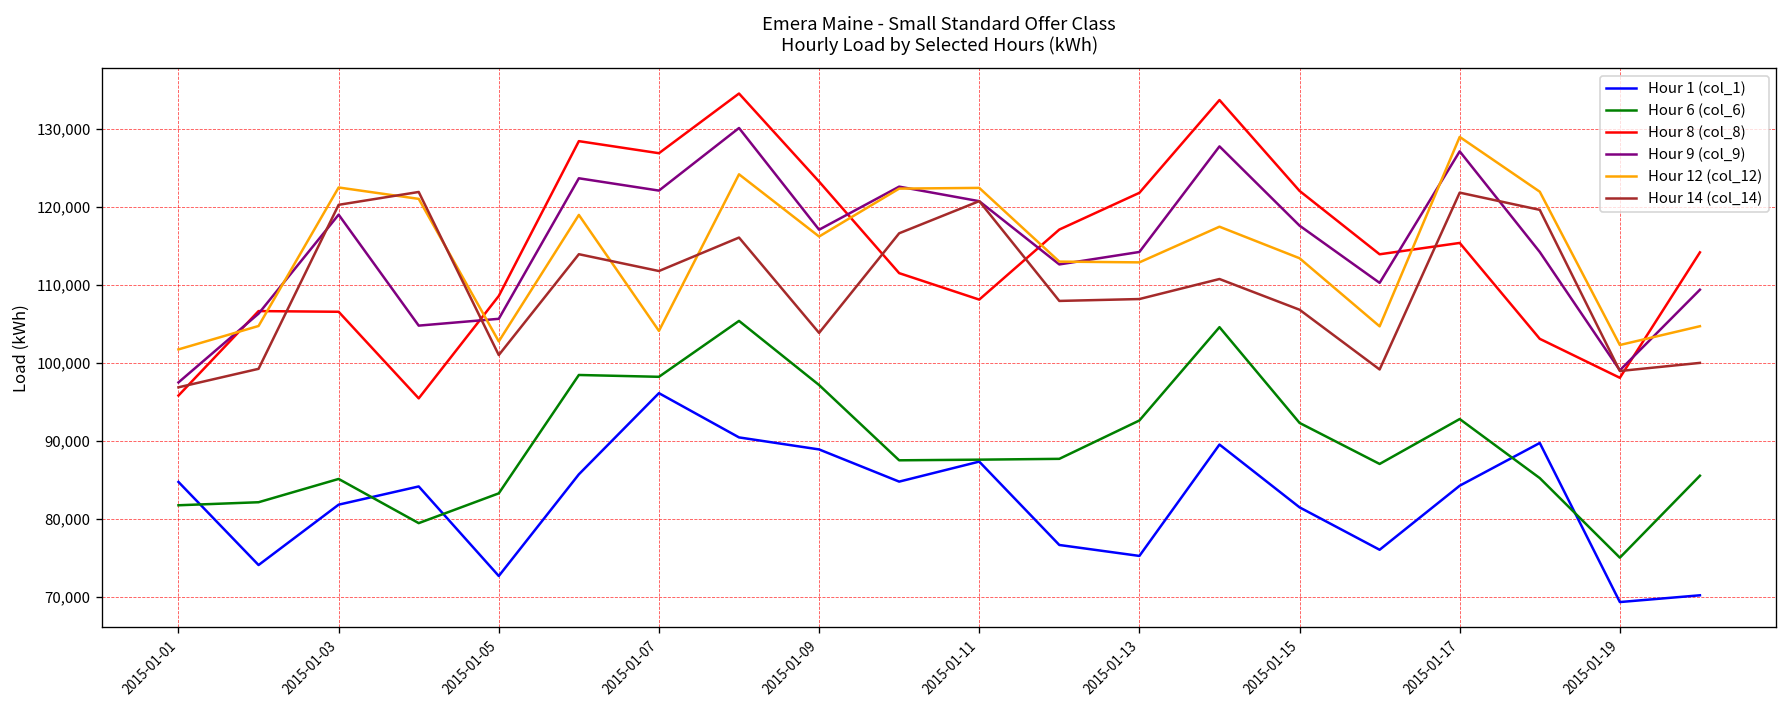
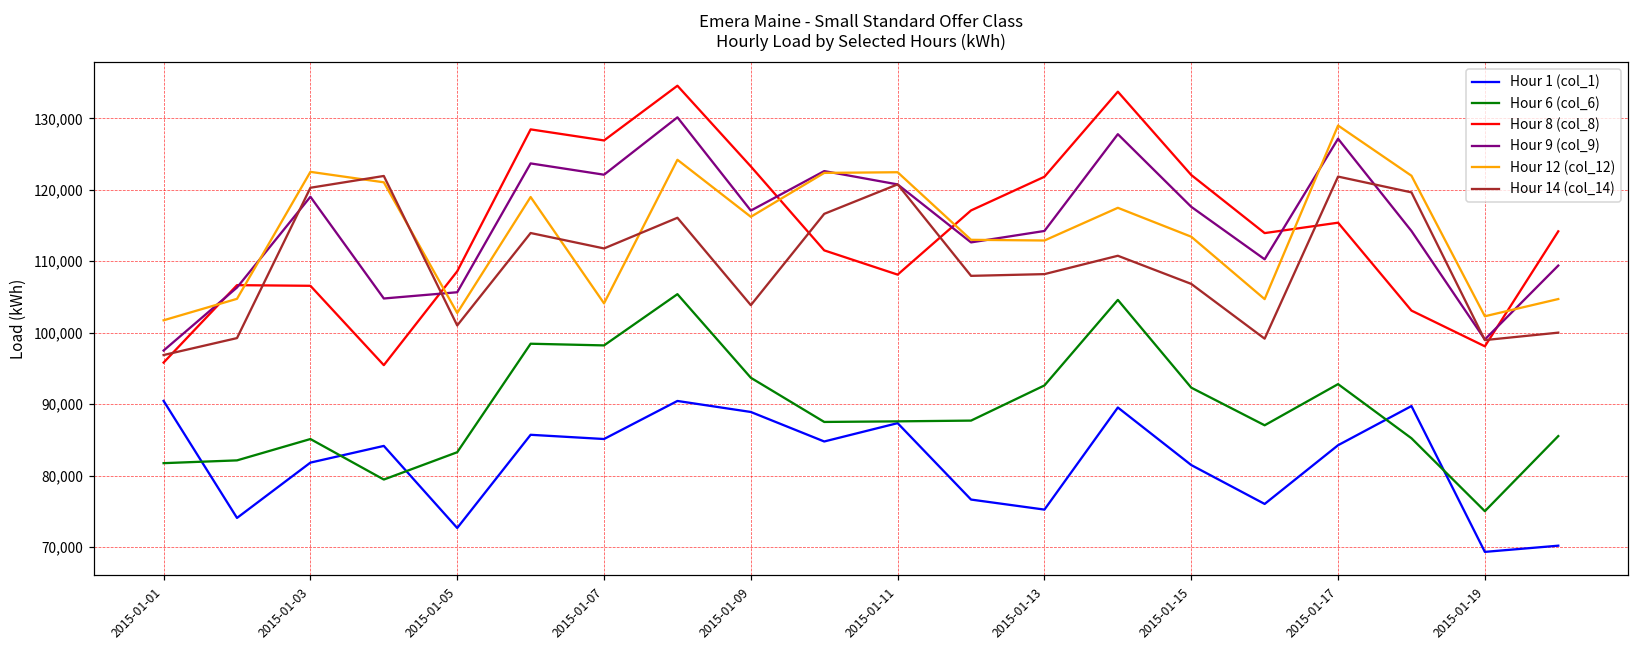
  {
    "Hour 1 (col_1)": {
-     "2015-01-01": "85,000",
+     "2015-01-01": "90,000",
      "2015-01-03": "82,000",
      "2015-01-05": "73,000",
-     "2015-01-07": "96,000",
+     "2015-01-07": "85,000",
      "2015-01-09": "89,000",
      "2015-01-13": "75,000",
      "2015-01-15": "81,000",
      "2015-01-17": "84,000",
      "2015-01-19": "69,000"
    },
    "Hour 6 (col_6)": {
      "2015-01-01": "82,000",
      "2015-01-03": "85,000",
      "2015-01-05": "83,000",
      "2015-01-07": "98,000",
-     "2015-01-09": "97,000",
+     "2015-01-09": "94,000",
      "2015-01-13": "93,000",
      "2015-01-15": "92,000",
      "2015-01-17": "93,000",
      "2015-01-19": "75,000"
    },
    "Hour 8 (col_8)": {
      "2015-01-01": "96,000",
      "2015-01-03": "107,000",
      "2015-01-05": "109,000",
      "2015-01-07": "127,000",
      "2015-01-09": "123,000",
      "2015-01-11": "108,000",
      "2015-01-13": "122,000",
      "2015-01-15": "122,000",
      "2015-01-17": "115,000",
      "2015-01-19": "98,000"
    },
    "Hour 9 (col_9)": {
      "2015-01-01": "98,000",
      "2015-01-03": "119,000",
      "2015-01-05": "106,000",
      "2015-01-07": "122,000",
      "2015-01-09": "117,000",
      "2015-01-13": "114,000",
      "2015-01-15": "118,000",
      "2015-01-17": "127,000"
    },
    "Hour 12 (col_12)": {
      "2015-01-01": "102,000",
      "2015-01-03": "123,000",
      "2015-01-05": "103,000",
      "2015-01-07": "104,000",
      "2015-01-09": "116,000",
      "2015-01-11": "122,000",
      "2015-01-13": "113,000",
      "2015-01-15": "113,000",
      "2015-01-17": "129,000",
      "2015-01-19": "102,000"
    },
    "Hour 14 (col_14)": {
      "2015-01-01": "97,000",
      "2015-01-03": "120,000",
      "2015-01-05": "101,000",
      "2015-01-07": "112,000",
      "2015-01-09": "104,000",
      "2015-01-13": "108,000",
      "2015-01-15": "107,000",
      "2015-01-17": "122,000"
    }
  }
